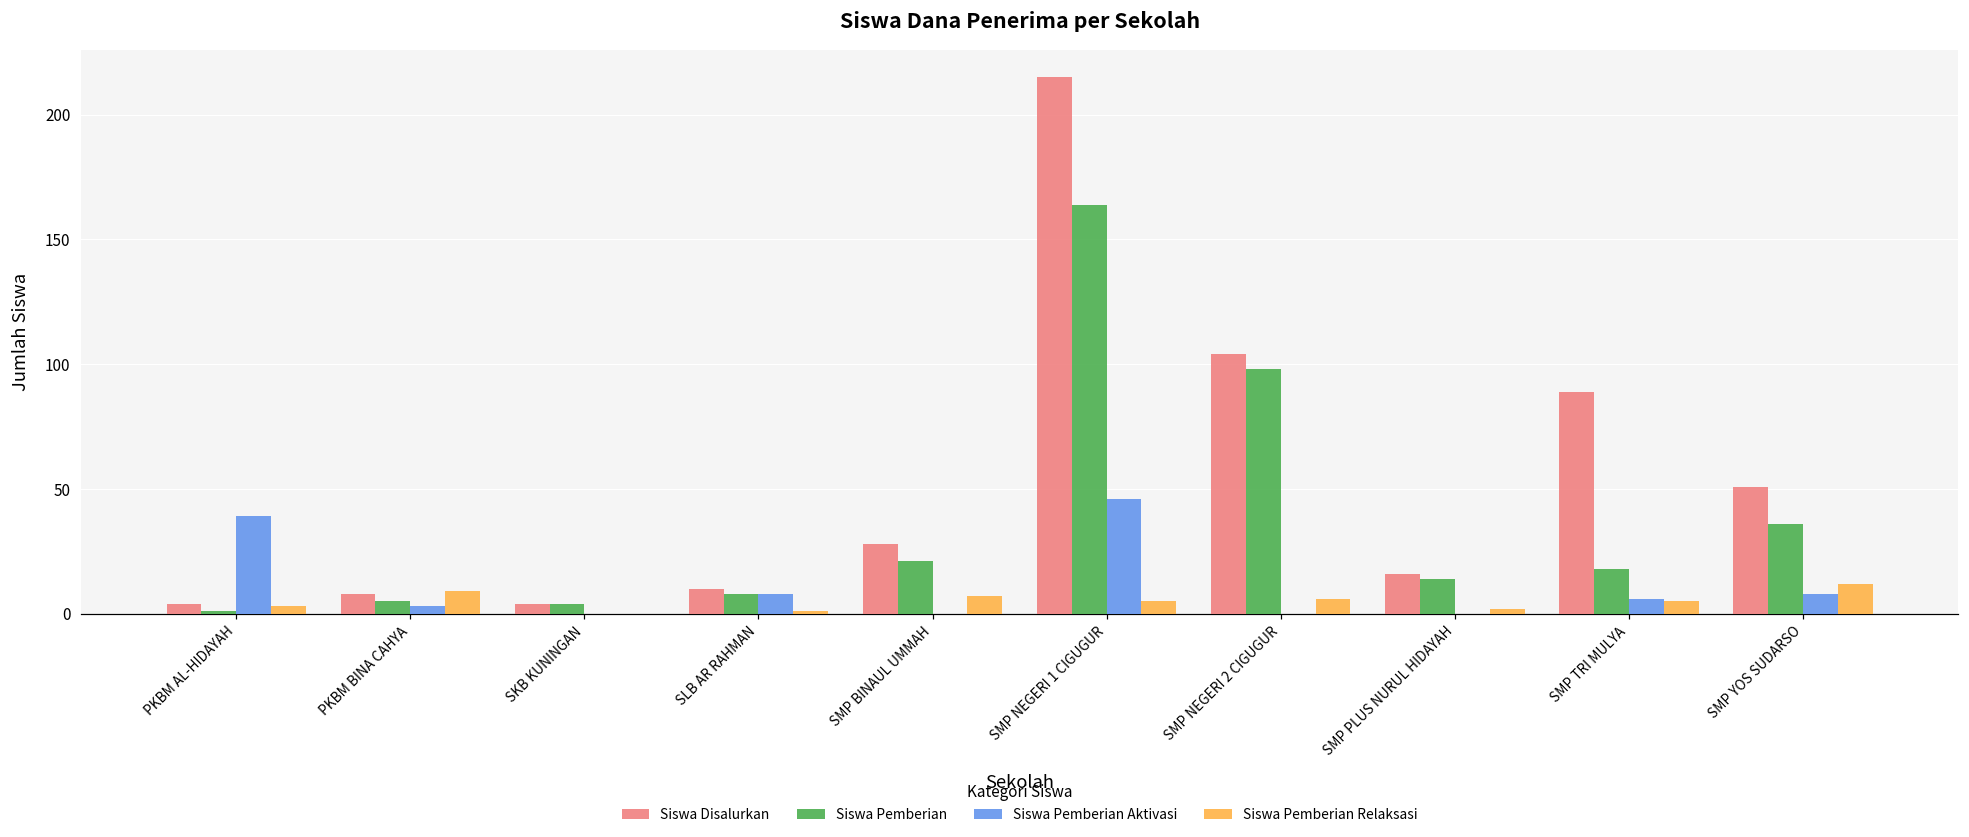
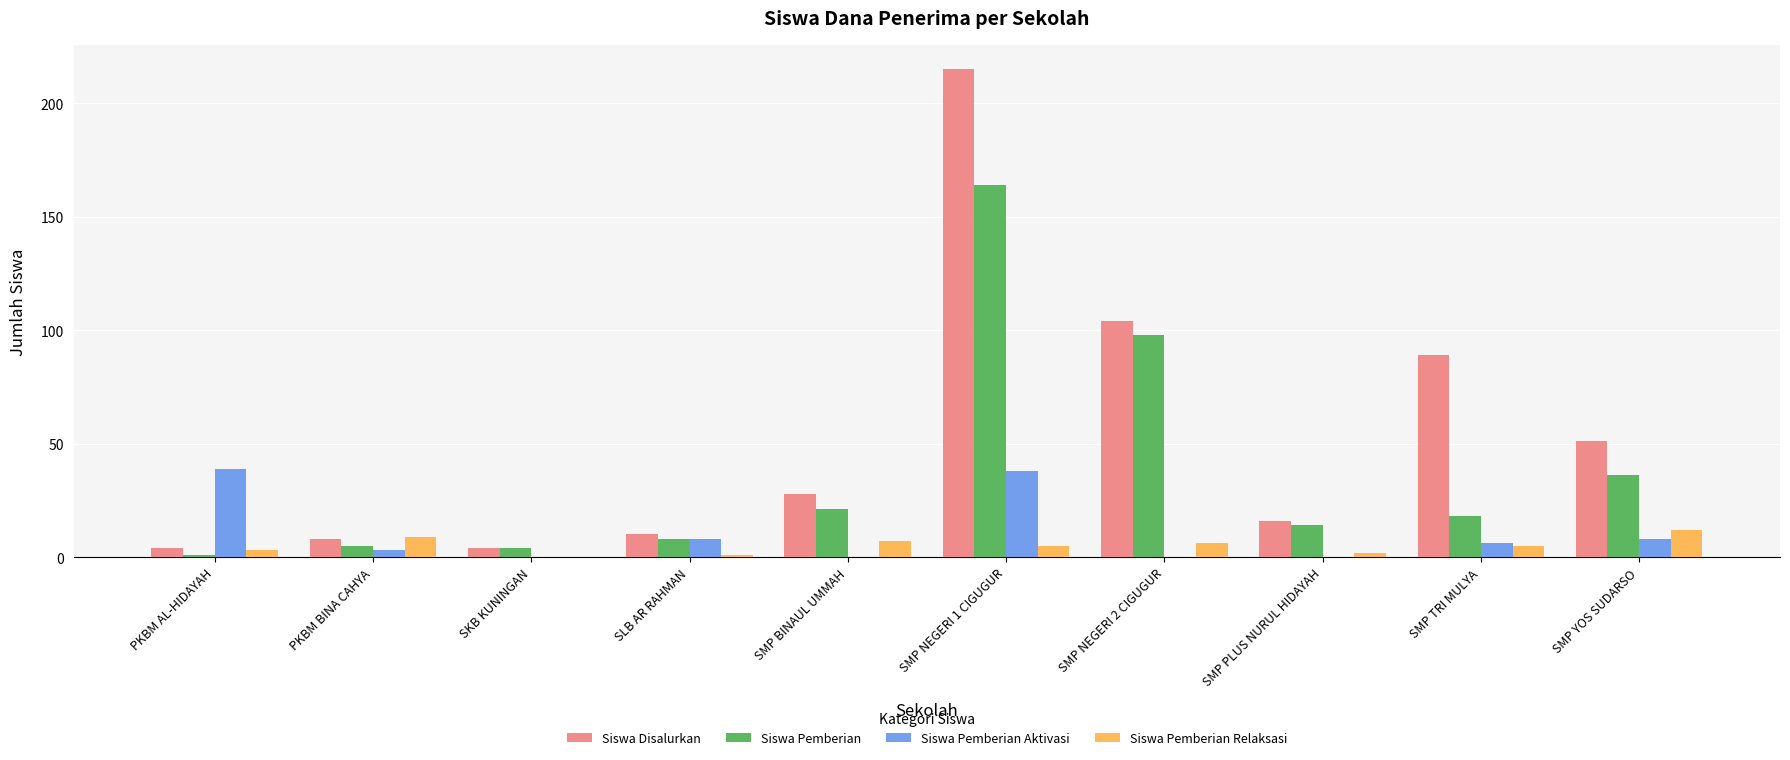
  {
    "Siswa Disalurkan": {
      "PKBM AL-HIDAYAH": 4,
      "PKBM BINA CAHYA": 8,
      "SKB KUNINGAN": 4,
      "SLB AR RAHMAN": 10,
      "SMP BINAUL UMMAH": 28,
      "SMP NEGERI 1 CIGUGUR": 215,
      "SMP NEGERI 2 CIGUGUR": 104,
      "SMP PLUS NURUL HIDAYAH": 16,
      "SMP TRI MULYA": 89,
      "SMP YOS SUDARSO": 51
    },
    "Siswa Pemberian": {
      "PKBM BINA CAHYA": 5,
      "SKB KUNINGAN": 4,
      "SLB AR RAHMAN": 8,
      "SMP BINAUL UMMAH": 21,
      "SMP NEGERI 1 CIGUGUR": 164,
      "SMP NEGERI 2 CIGUGUR": 98,
      "SMP PLUS NURUL HIDAYAH": 14,
      "SMP TRI MULYA": 18,
      "SMP YOS SUDARSO": 36
    },
    "Siswa Pemberian Aktivasi": {
      "PKBM AL-HIDAYAH": 39,
      "PKBM BINA CAHYA": 3,
      "SKB KUNINGAN": 0,
      "SLB AR RAHMAN": 8,
      "SMP BINAUL UMMAH": 0,
-     "SMP NEGERI 1 CIGUGUR": 46,
+     "SMP NEGERI 1 CIGUGUR": 38,
      "SMP NEGERI 2 CIGUGUR": 0,
      "SMP PLUS NURUL HIDAYAH": 0,
      "SMP TRI MULYA": 6,
      "SMP YOS SUDARSO": 8
    },
    "Siswa Pemberian Relaksasi": {
      "PKBM AL-HIDAYAH": 3,
      "PKBM BINA CAHYA": 9,
      "SKB KUNINGAN": 0,
      "SMP BINAUL UMMAH": 7,
      "SMP NEGERI 1 CIGUGUR": 5,
      "SMP NEGERI 2 CIGUGUR": 6,
      "SMP PLUS NURUL HIDAYAH": 2,
      "SMP TRI MULYA": 5,
      "SMP YOS SUDARSO": 12
    }
  }
